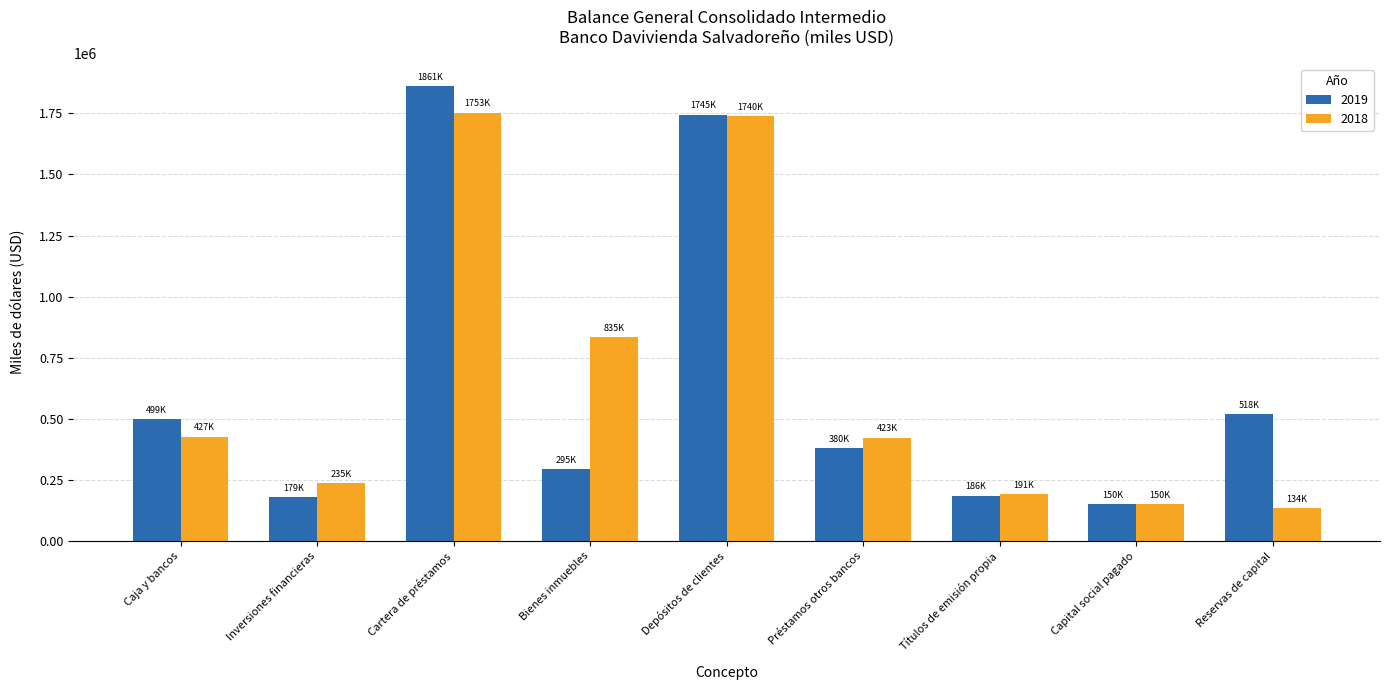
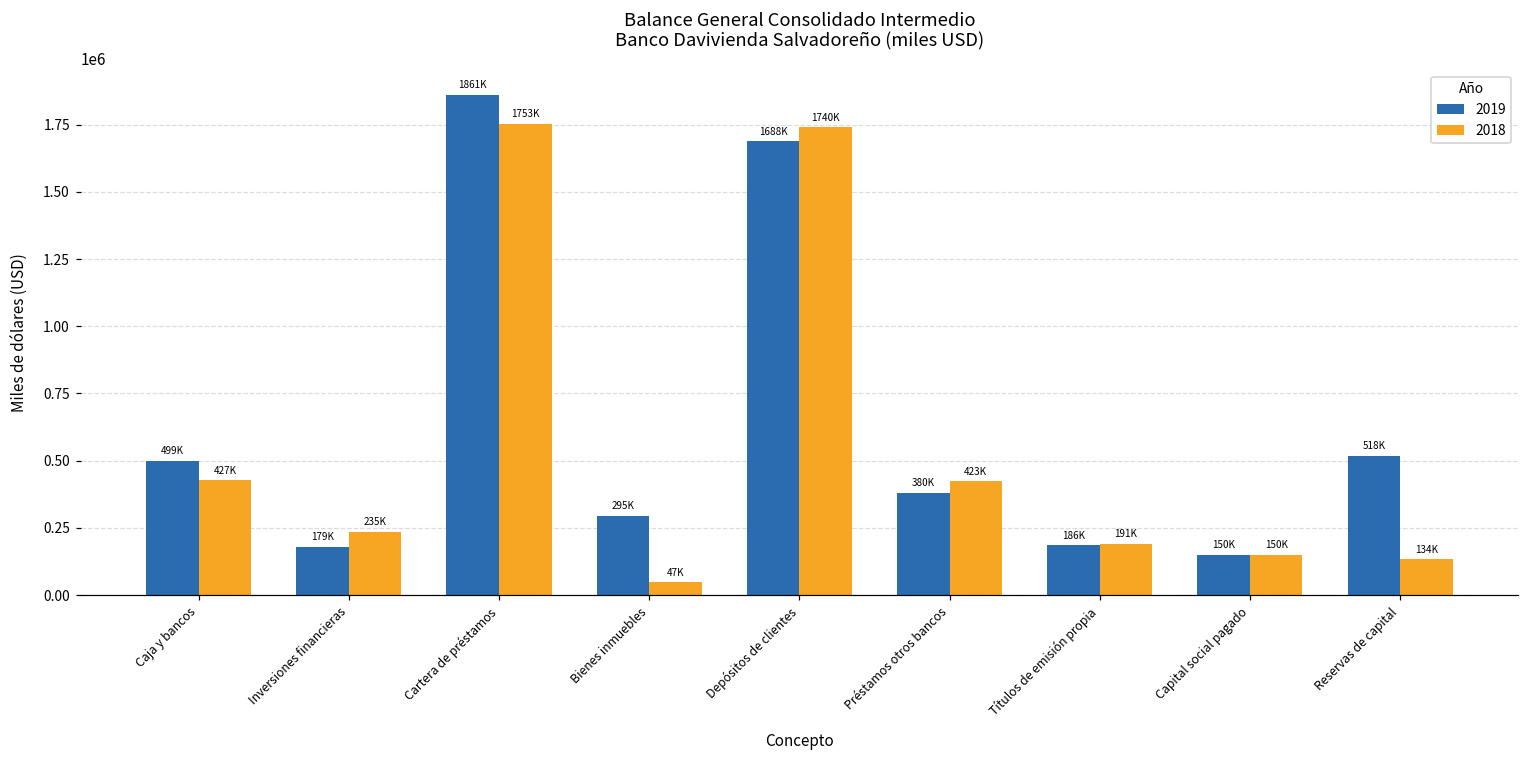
  {
    "2019": {
      "Caja y bancos": "499K",
      "Inversiones financieras": "179K",
      "Cartera de préstamos": "1861K",
      "Bienes inmuebles": "295K",
-     "Depósitos de clientes": "1745K",
+     "Depósitos de clientes": "1688K",
      "Préstamos otros bancos": "380K",
      "Títulos de emisión propia": "186K",
      "Capital social pagado": "150K",
      "Reservas de capital": "518K"
    },
    "2018": {
      "Caja y bancos": "427K",
      "Inversiones financieras": "235K",
      "Cartera de préstamos": "1753K",
-     "Bienes inmuebles": "835K",
+     "Bienes inmuebles": "47K",
      "Depósitos de clientes": "1740K",
      "Préstamos otros bancos": "423K",
      "Títulos de emisión propia": "191K",
      "Capital social pagado": "150K",
      "Reservas de capital": "134K"
    }
  }
